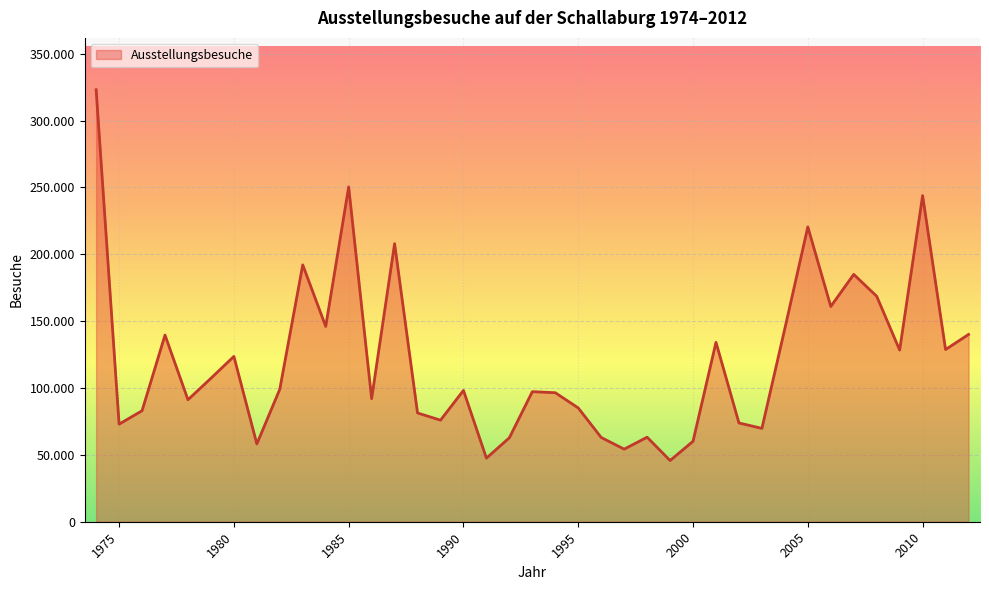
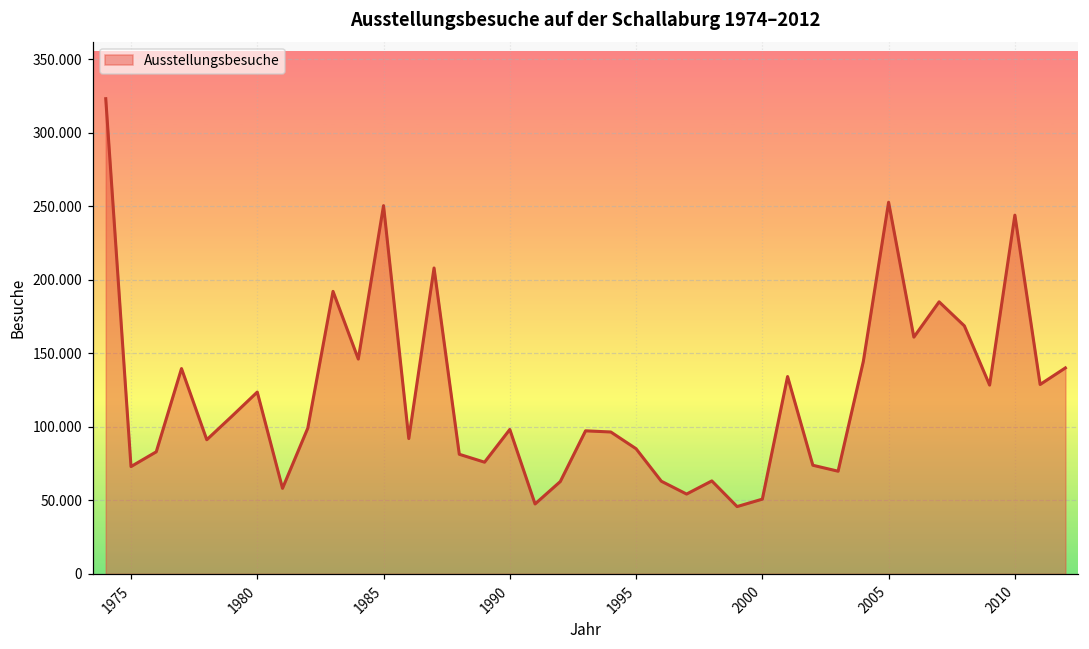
  {
    "1975": 73,
    "1980": 124,
    "1985": 250,
    "1990": 98,
    "1995": 85,
-   "2000": 60,
-   "2005": 221,
+   "2000": 51,
+   "2005": 253,
    "2010": 244
  }
